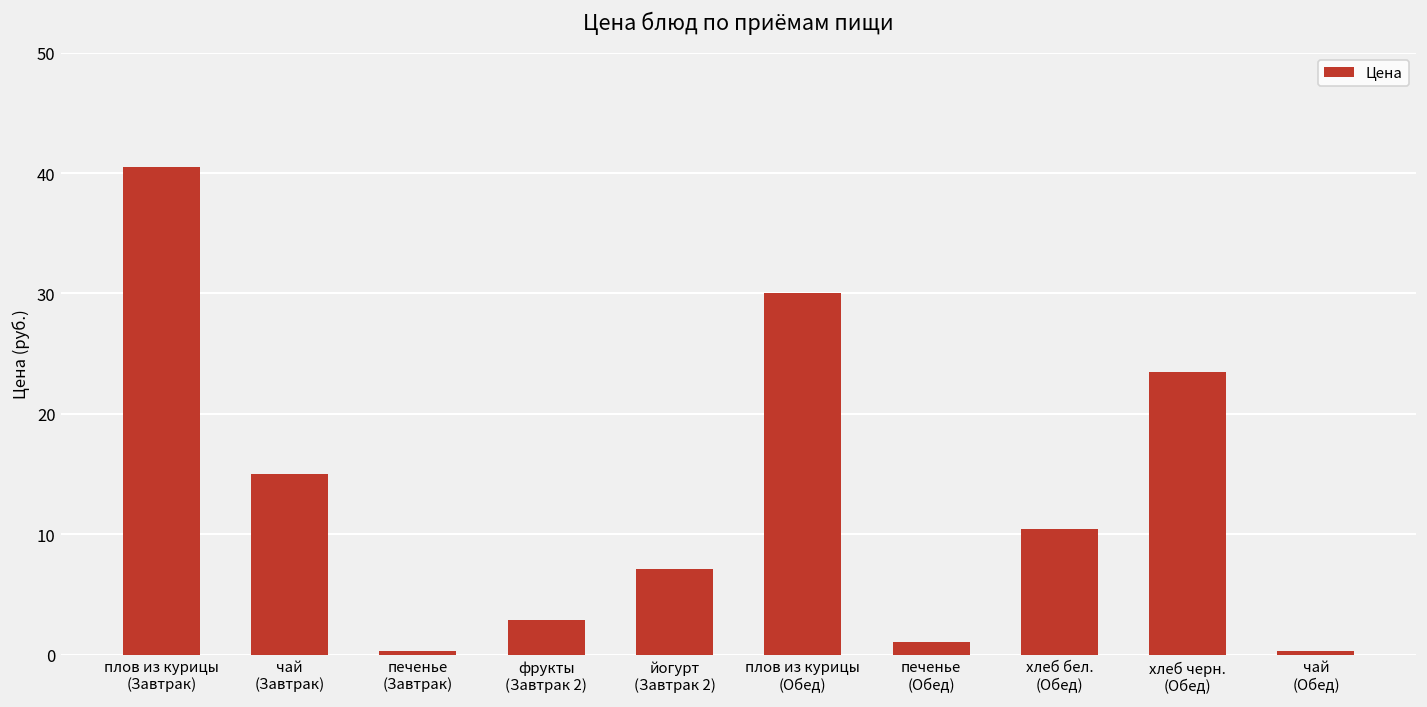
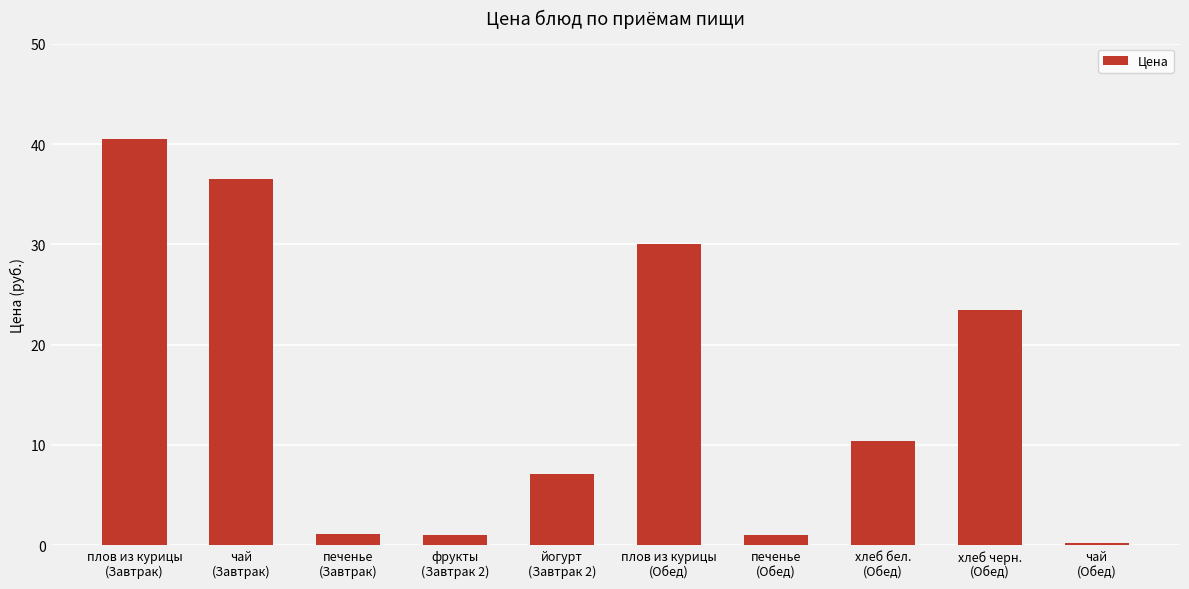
  {
    "плов из курицы (Завтрак)": 40.5,
-   "чай (Завтрак)": 15.0,
-   "печенье (Завтрак)": 0.3,
-   "фрукты (Завтрак 2)": 2.9,
+   "чай (Завтрак)": 36.5,
+   "печенье (Завтрак)": 1.2,
+   "фрукты (Завтрак 2)": 1.0,
    "йогурт (Завтрак 2)": 7.1,
    "плов из курицы (Обед)": 30.0,
    "печенье (Обед)": 1.0,
    "хлеб бел. (Обед)": 10.4,
    "хлеб черн. (Обед)": 23.5,
    "чай (Обед)": 0.3
  }
